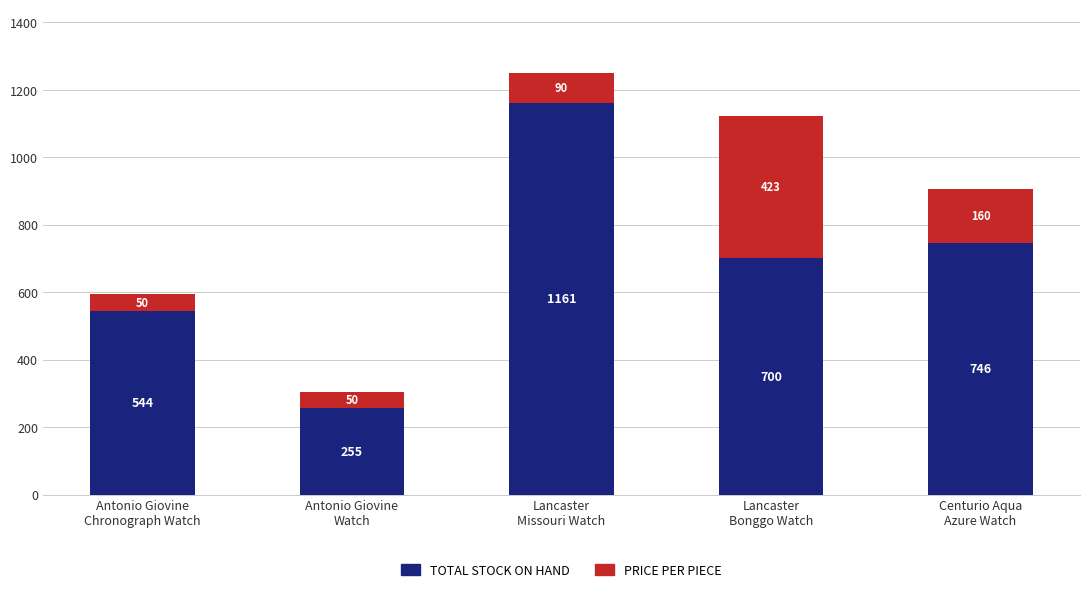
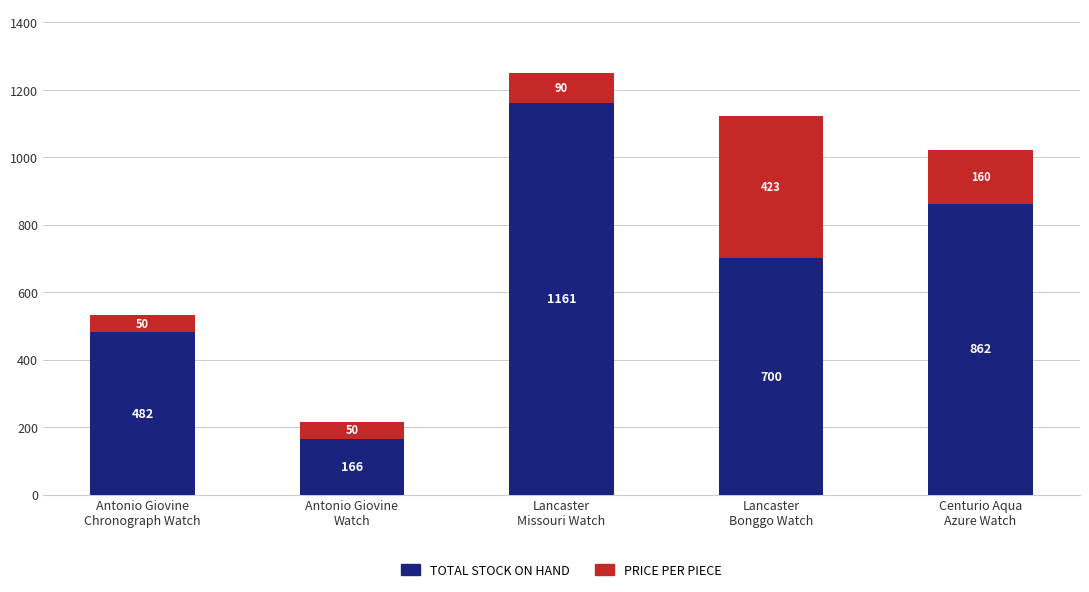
  {
    "TOTAL STOCK ON HAND": {
-     "Antonio Giovine Chronograph Watch": 544,
-     "Antonio Giovine Watch": 255,
+     "Antonio Giovine Chronograph Watch": 482,
+     "Antonio Giovine Watch": 166,
      "Lancaster Missouri Watch": 1161,
      "Lancaster Bonggo Watch": 700,
-     "Centurio Aqua Azure Watch": 746
+     "Centurio Aqua Azure Watch": 862
    },
    "PRICE PER PIECE": {
      "Antonio Giovine Chronograph Watch": 50,
      "Antonio Giovine Watch": 50,
      "Lancaster Missouri Watch": 90,
      "Lancaster Bonggo Watch": 423,
      "Centurio Aqua Azure Watch": 160
    }
  }
